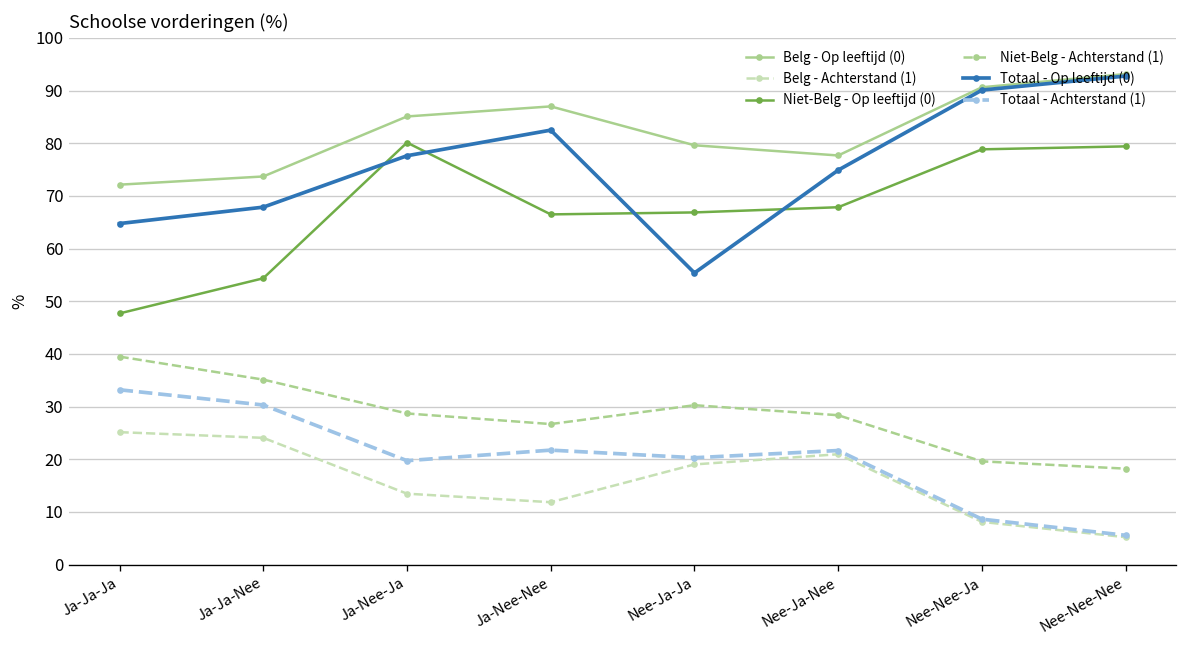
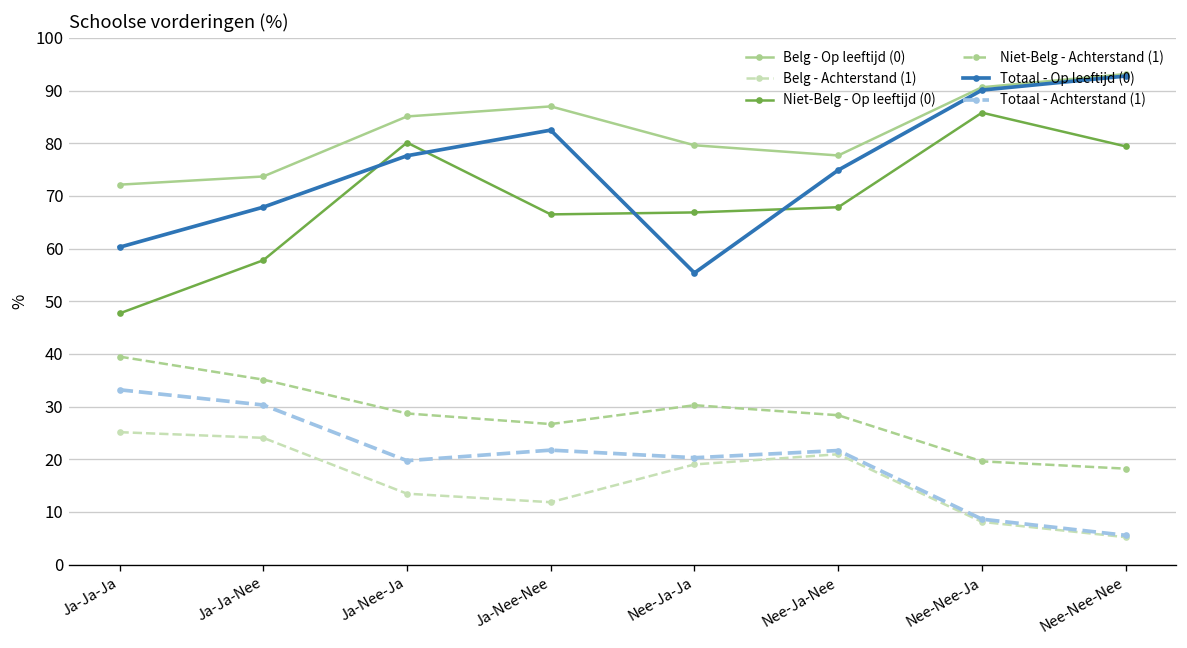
  {
    "Niet-Belg - Op leeftijd (0)": {
      "Ja-Ja-Ja": 48,
-     "Ja-Ja-Nee": 54,
+     "Ja-Ja-Nee": 58,
      "Ja-Nee-Ja": 80,
      "Ja-Nee-Nee": 66,
      "Nee-Ja-Ja": 67,
      "Nee-Ja-Nee": 68,
-     "Nee-Nee-Ja": 79,
+     "Nee-Nee-Ja": 86,
      "Nee-Nee-Nee": 79
    },
    "Totaal - Op leeftijd (0)": {
-     "Ja-Ja-Ja": 65,
+     "Ja-Ja-Ja": 60,
      "Ja-Ja-Nee": 68,
      "Ja-Nee-Ja": 78,
      "Ja-Nee-Nee": 82,
      "Nee-Ja-Ja": 55,
      "Nee-Ja-Nee": 75
    },
    "Totaal - Achterstand (1)": {
      "Ja-Ja-Ja": 33,
      "Ja-Ja-Nee": 30,
      "Ja-Nee-Ja": 20,
      "Ja-Nee-Nee": 22,
      "Nee-Ja-Ja": 20,
      "Nee-Ja-Nee": 22
    }
  }
